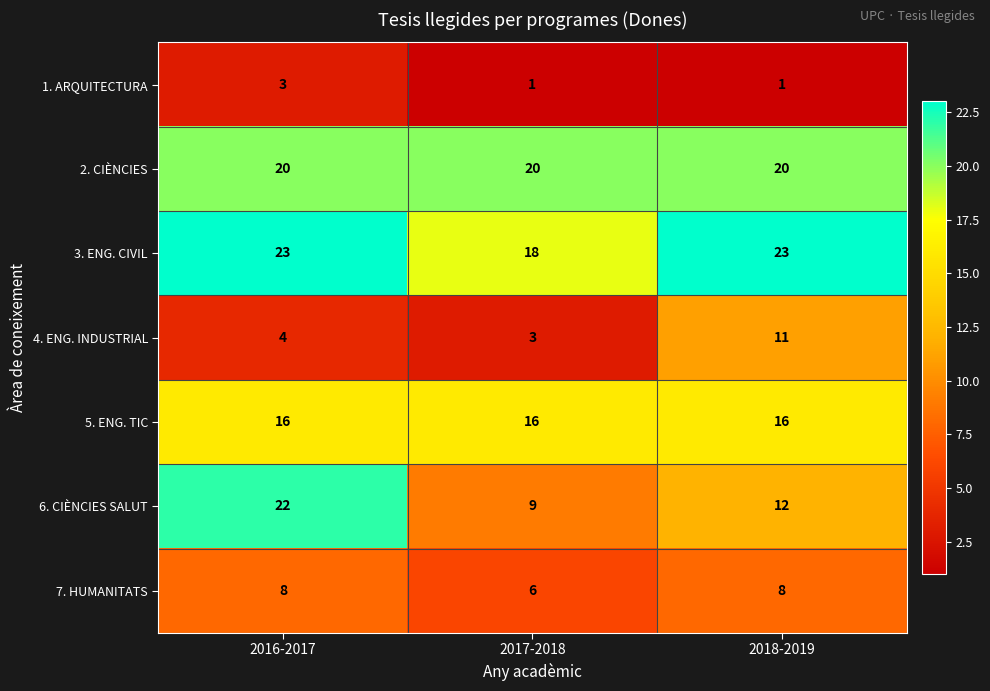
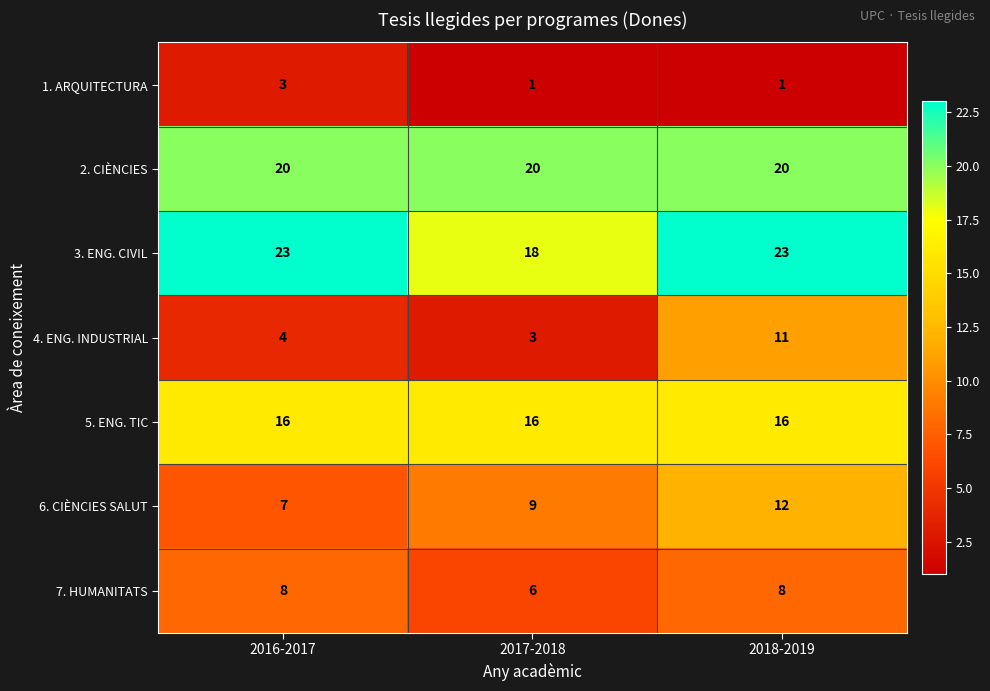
  {
    "1. ARQUITECTURA": {
      "2016-2017": 3,
      "2017-2018": 1,
      "2018-2019": 1
    },
    "2. CIÈNCIES": {
      "2016-2017": 20,
      "2017-2018": 20,
      "2018-2019": 20
    },
    "3. ENG. CIVIL": {
      "2016-2017": 23,
      "2017-2018": 18,
      "2018-2019": 23
    },
    "4. ENG. INDUSTRIAL": {
      "2016-2017": 4,
      "2017-2018": 3,
      "2018-2019": 11
    },
    "5. ENG. TIC": {
      "2016-2017": 16,
      "2017-2018": 16,
      "2018-2019": 16
    },
    "6. CIÈNCIES SALUT": {
-     "2016-2017": 22,
+     "2016-2017": 7,
      "2017-2018": 9,
      "2018-2019": 12
    },
    "7. HUMANITATS": {
      "2016-2017": 8,
      "2017-2018": 6,
      "2018-2019": 8
    }
  }
